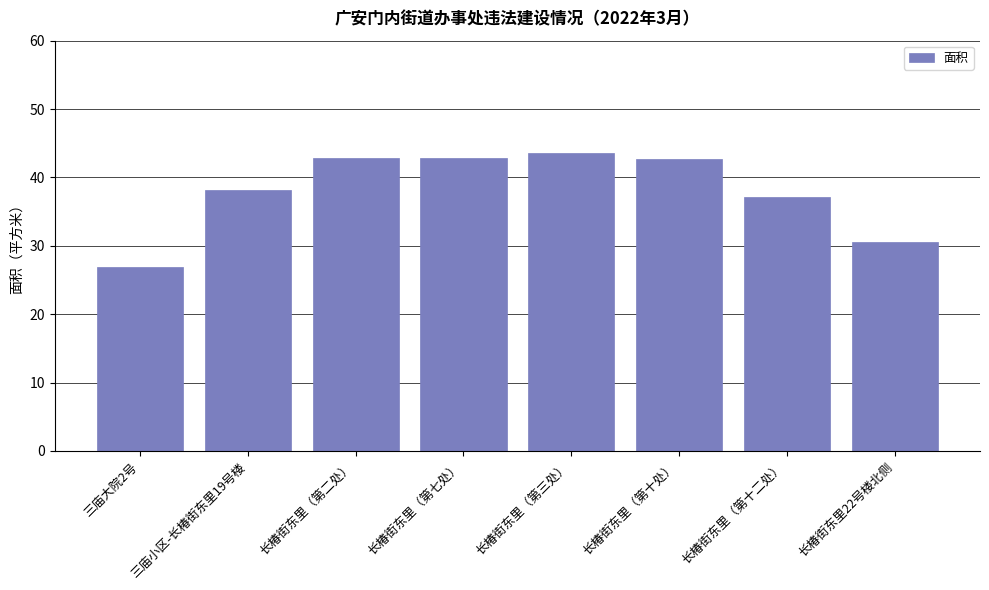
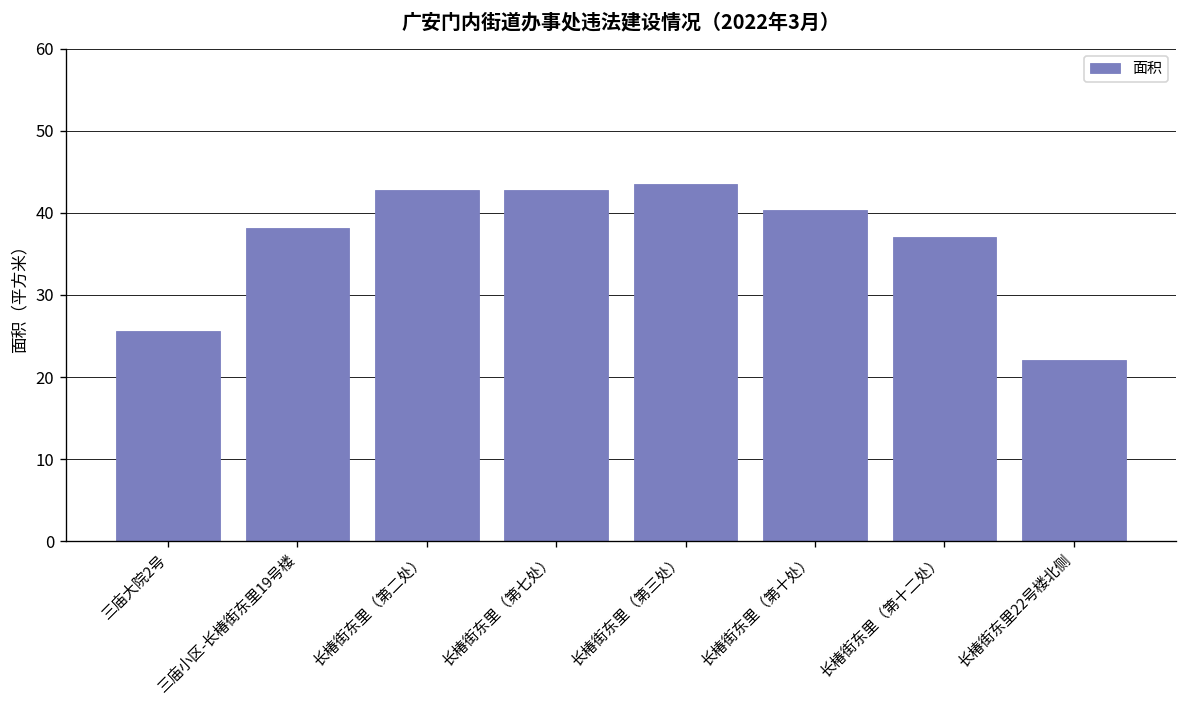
  {
-   "三庙大院2号": 27,
+   "三庙大院2号": 26,
    "三庙小区-长椿街东里19号楼": 38,
    "长椿街东里（第二处）": 43,
    "长椿街东里（第七处）": 43,
    "长椿街东里（第三处）": 44,
-   "长椿街东里（第十处）": 43,
+   "长椿街东里（第十处）": 40,
    "长椿街东里（第十二处）": 37,
-   "长椿街东里22号楼北侧": 31
+   "长椿街东里22号楼北侧": 22
  }
